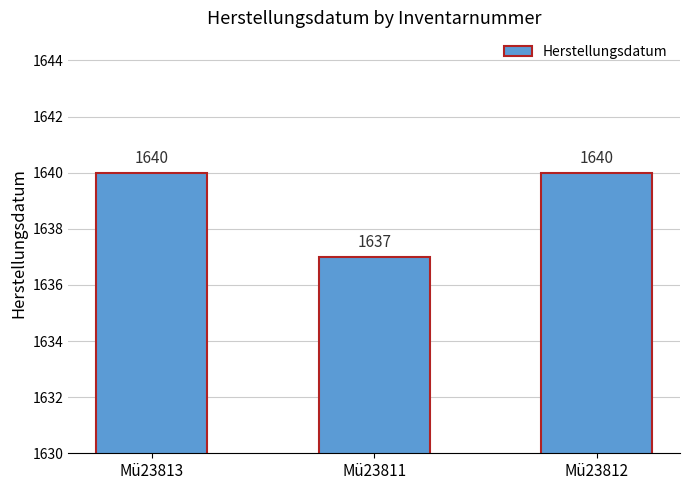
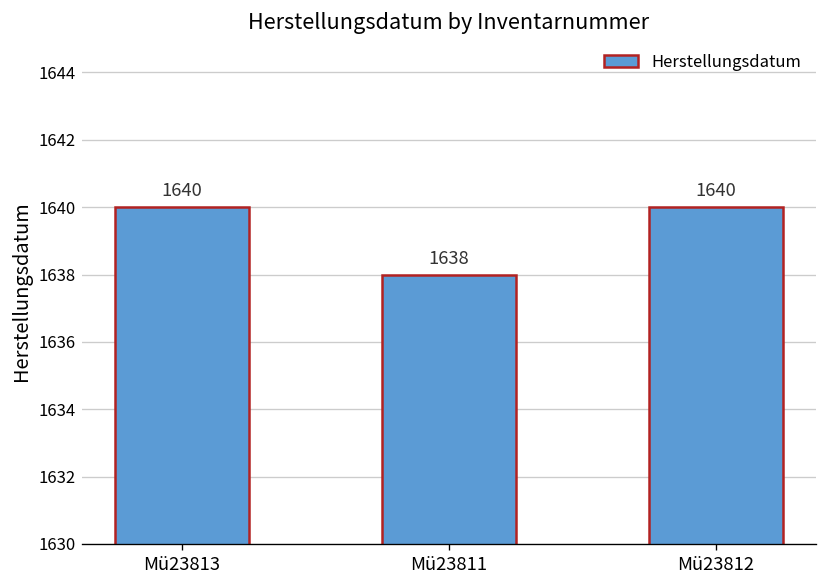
  {
    "Mü23813": 1640,
-   "Mü23811": 1637,
+   "Mü23811": 1638,
    "Mü23812": 1640
  }
